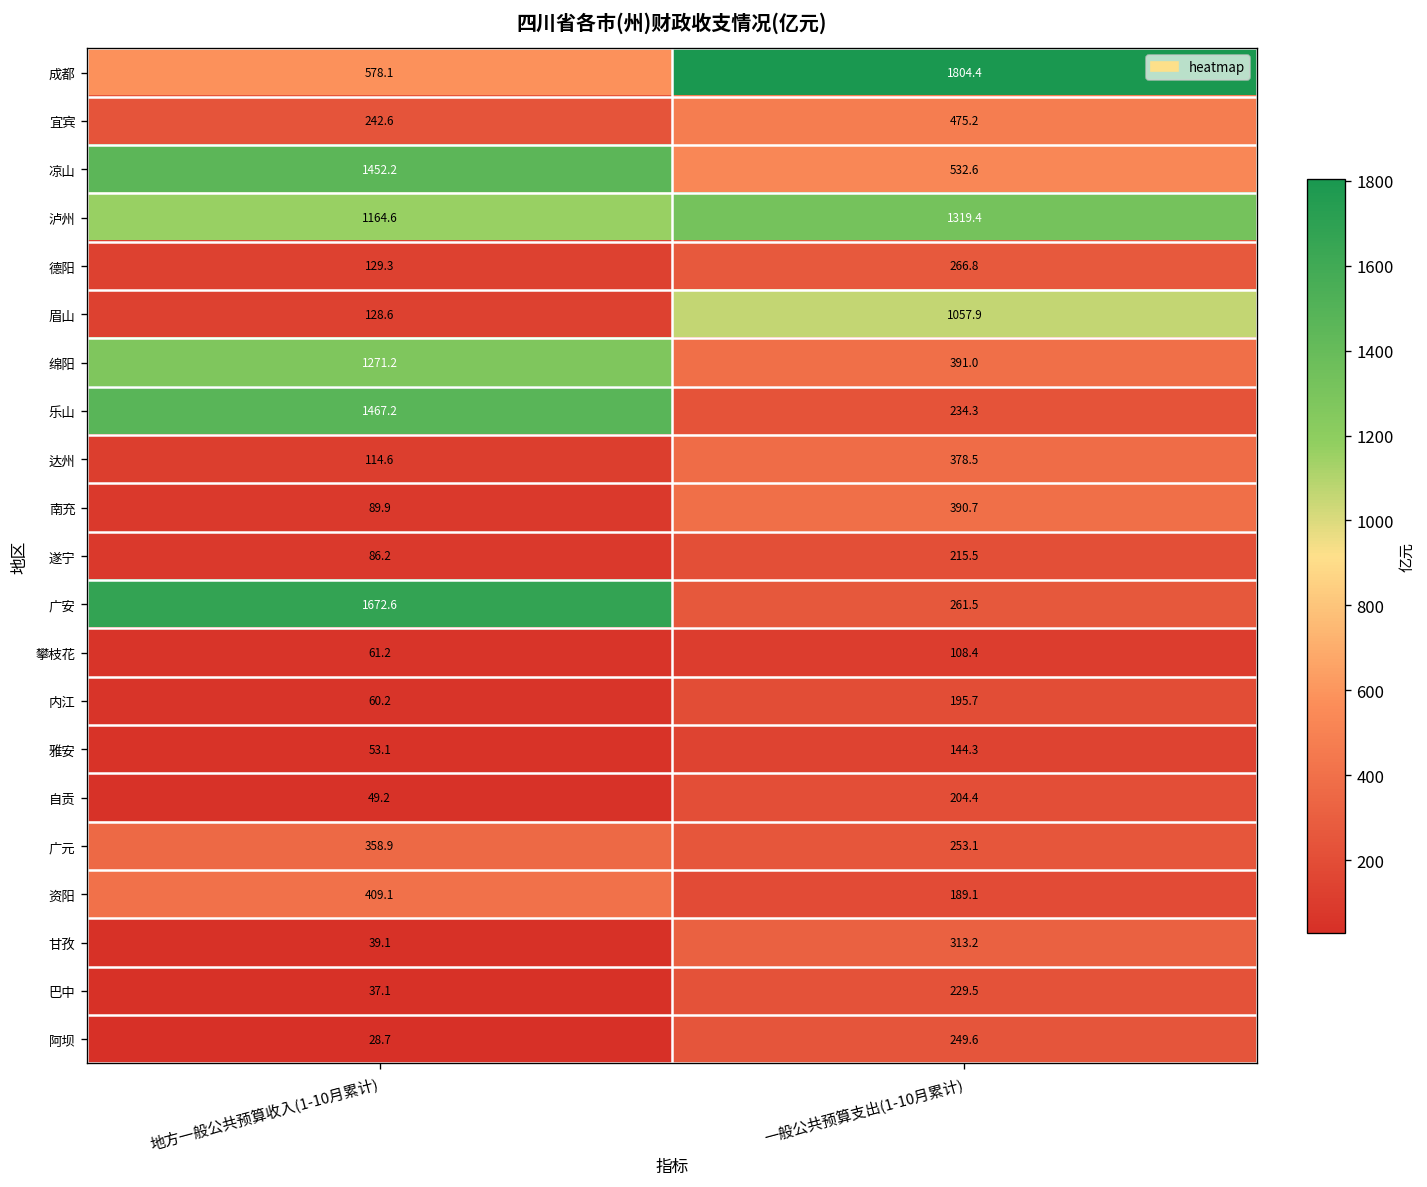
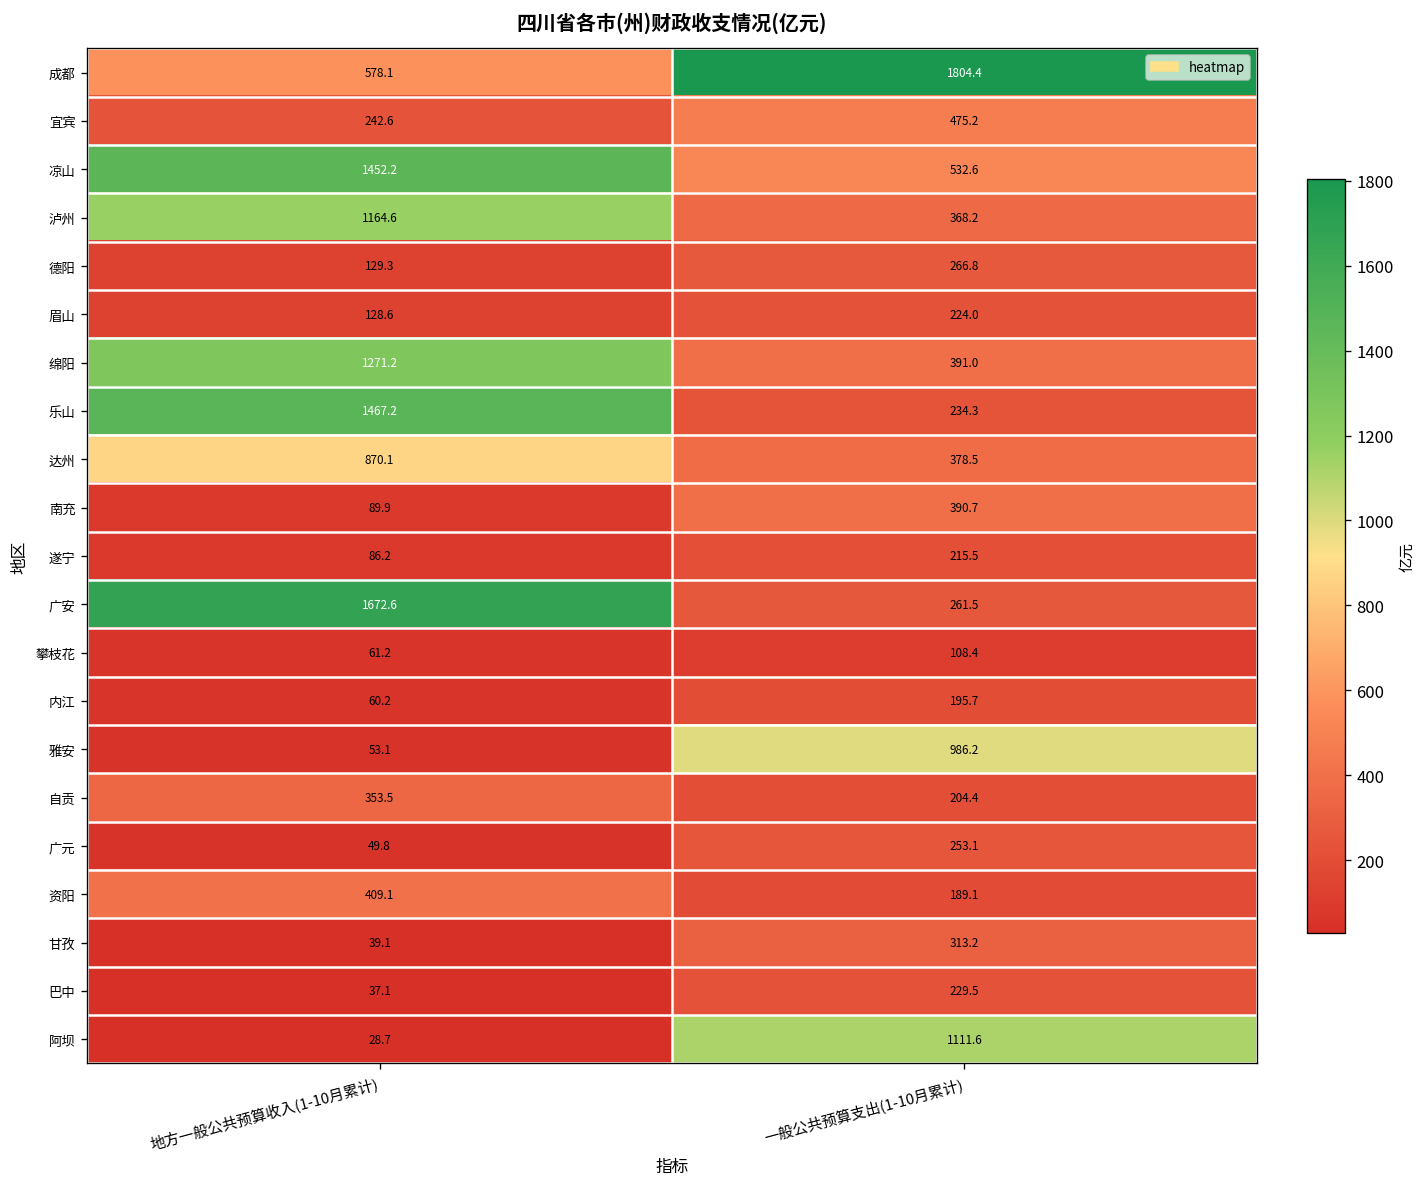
  {
    "成都": {
      "地方一般公共预算收入(1-10月累计)": 578.1,
      "一般公共预算支出(1-10月累计)": 1804.4
    },
    "宜宾": {
      "地方一般公共预算收入(1-10月累计)": 242.6,
      "一般公共预算支出(1-10月累计)": 475.2
    },
    "凉山": {
      "地方一般公共预算收入(1-10月累计)": 1452.2,
      "一般公共预算支出(1-10月累计)": 532.6
    },
    "泸州": {
      "地方一般公共预算收入(1-10月累计)": 1164.6,
-     "一般公共预算支出(1-10月累计)": 1319.4
+     "一般公共预算支出(1-10月累计)": 368.2
    },
    "德阳": {
      "地方一般公共预算收入(1-10月累计)": 129.3,
      "一般公共预算支出(1-10月累计)": 266.8
    },
    "眉山": {
      "地方一般公共预算收入(1-10月累计)": 128.6,
-     "一般公共预算支出(1-10月累计)": 1057.9
+     "一般公共预算支出(1-10月累计)": 224.0
    },
    "绵阳": {
      "地方一般公共预算收入(1-10月累计)": 1271.2,
      "一般公共预算支出(1-10月累计)": 391.0
    },
    "乐山": {
      "地方一般公共预算收入(1-10月累计)": 1467.2,
      "一般公共预算支出(1-10月累计)": 234.3
    },
    "达州": {
-     "地方一般公共预算收入(1-10月累计)": 114.6,
+     "地方一般公共预算收入(1-10月累计)": 870.1,
      "一般公共预算支出(1-10月累计)": 378.5
    },
    "南充": {
      "地方一般公共预算收入(1-10月累计)": 89.9,
      "一般公共预算支出(1-10月累计)": 390.7
    },
    "遂宁": {
      "地方一般公共预算收入(1-10月累计)": 86.2,
      "一般公共预算支出(1-10月累计)": 215.5
    },
    "广安": {
      "地方一般公共预算收入(1-10月累计)": 1672.6,
      "一般公共预算支出(1-10月累计)": 261.5
    },
    "攀枝花": {
      "地方一般公共预算收入(1-10月累计)": 61.2,
      "一般公共预算支出(1-10月累计)": 108.4
    },
    "内江": {
      "地方一般公共预算收入(1-10月累计)": 60.2,
      "一般公共预算支出(1-10月累计)": 195.7
    },
    "雅安": {
      "地方一般公共预算收入(1-10月累计)": 53.1,
-     "一般公共预算支出(1-10月累计)": 144.3
+     "一般公共预算支出(1-10月累计)": 986.2
    },
    "自贡": {
-     "地方一般公共预算收入(1-10月累计)": 49.2,
+     "地方一般公共预算收入(1-10月累计)": 353.5,
      "一般公共预算支出(1-10月累计)": 204.4
    },
    "广元": {
-     "地方一般公共预算收入(1-10月累计)": 358.9,
+     "地方一般公共预算收入(1-10月累计)": 49.8,
      "一般公共预算支出(1-10月累计)": 253.1
    },
    "资阳": {
      "地方一般公共预算收入(1-10月累计)": 409.1,
      "一般公共预算支出(1-10月累计)": 189.1
    },
    "甘孜": {
      "地方一般公共预算收入(1-10月累计)": 39.1,
      "一般公共预算支出(1-10月累计)": 313.2
    },
    "巴中": {
      "地方一般公共预算收入(1-10月累计)": 37.1,
      "一般公共预算支出(1-10月累计)": 229.5
    },
    "阿坝": {
      "地方一般公共预算收入(1-10月累计)": 28.7,
-     "一般公共预算支出(1-10月累计)": 249.6
+     "一般公共预算支出(1-10月累计)": 1111.6
    }
  }
